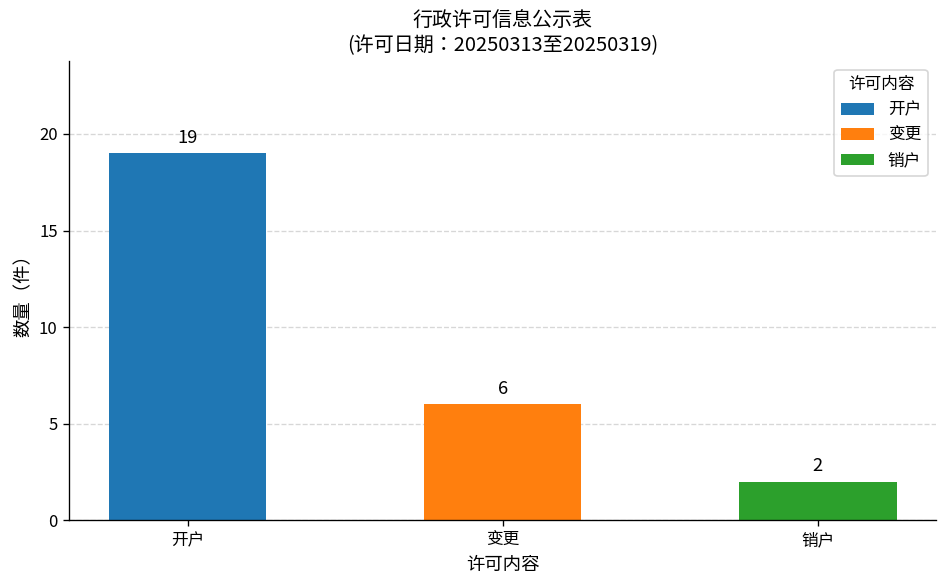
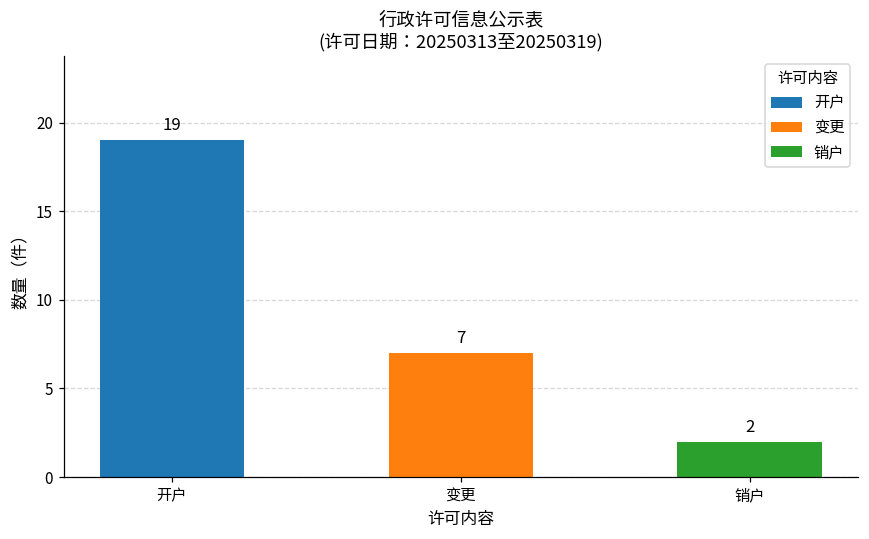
  {
    "开户": 19,
-   "变更": 6,
+   "变更": 7,
    "销户": 2
  }
